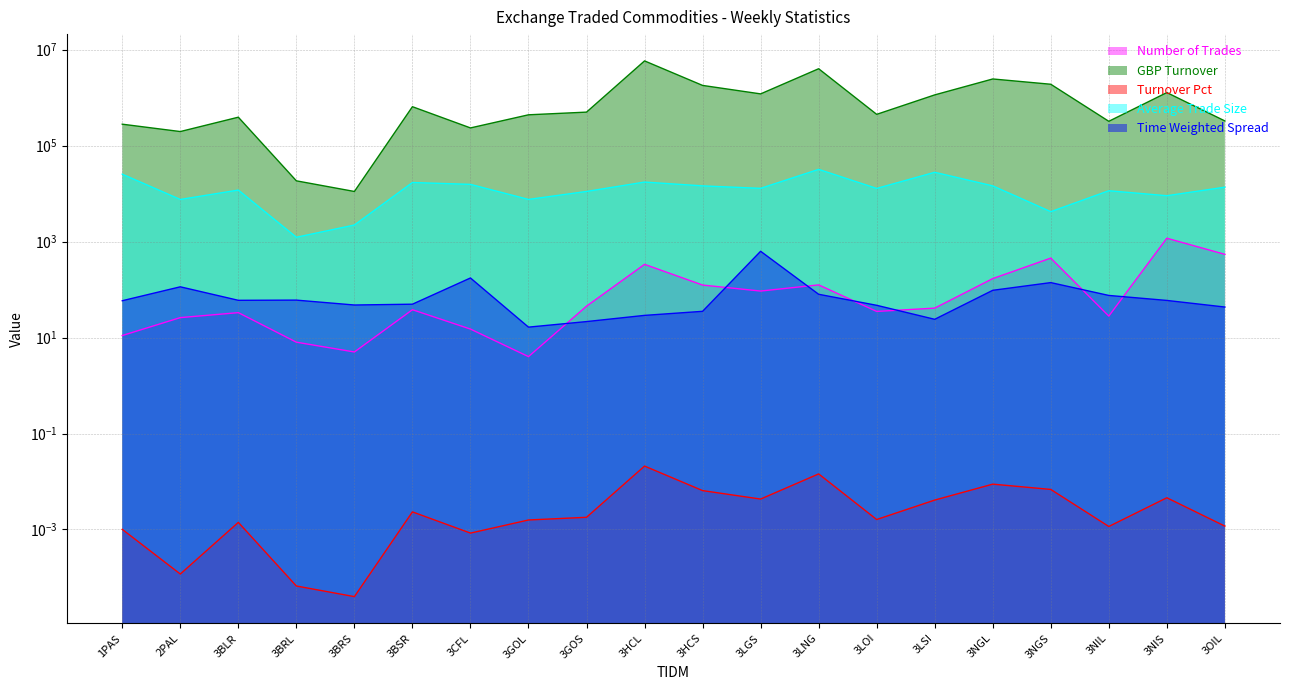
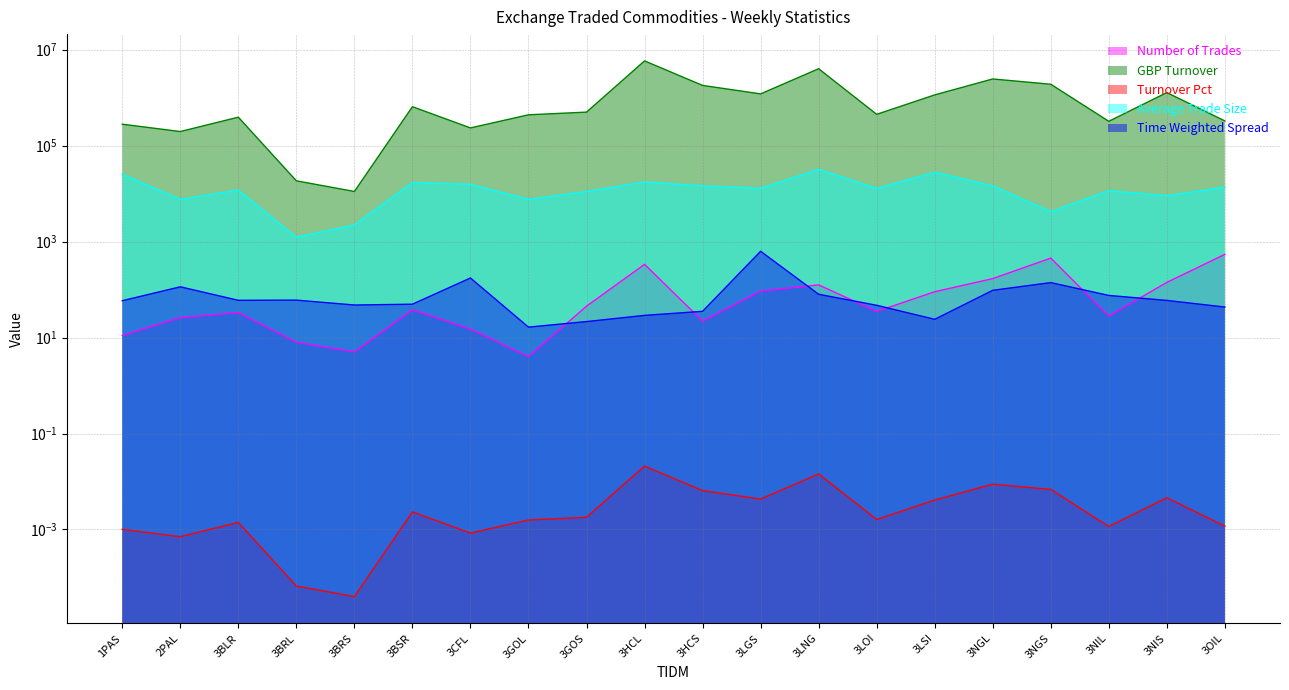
  {
    "Number of Trades": {
      "1PAS": 11,
      "2PAL": 30,
      "3BLR": 30,
      "3BRL": 8,
      "3BRS": 5,
      "3BSR": 40,
      "3CFL": 15,
      "3GOL": 4,
      "3GOS": 50,
      "3HCL": 300,
-     "3HCS": 120,
+     "3HCS": 20,
      "3LGS": 90,
      "3LNG": 130,
      "3LOI": 40,
-     "3LSI": 40,
+     "3LSI": 90,
      "3NGL": 170,
      "3NGS": 500,
      "3NIL": 30,
-     "3NIS": 1200,
+     "3NIS": 140,
      "3OIL": 500
    },
    "GBP Turnover": {
      "1PAS": 300000,
      "2PAL": 200000,
      "3BLR": 400000,
      "3BRL": 18000,
      "3BRS": 11000,
      "3BSR": 600000,
      "3CFL": 200000,
      "3GOL": 400000,
      "3GOS": 500000,
      "3HCL": 6000000,
      "3HCS": 1800000,
      "3LGS": 1200000,
      "3LNG": 4000000,
      "3LOI": 400000,
      "3LSI": 1100000,
      "3NGL": 2000000,
      "3NGS": 1900000,
      "3NIL": 300000,
      "3NIS": 1300000,
      "3OIL": 300000
    },
    "Turnover Pct": {
      "1PAS": 0.0010,
-     "2PAL": 0.00012,
+     "2PAL": 0.0007,
      "3BLR": 0.0014,
      "3BRL": 0.00007,
      "3BRS": 0.00004,
      "3BSR": 0.002,
      "3CFL": 0.0008,
      "3GOL": 0.0016,
      "3GOS": 0.0018,
      "3HCL": 0.02,
      "3HCS": 0.006,
      "3LGS": 0.004,
      "3LNG": 0.014,
      "3LOI": 0.0016,
      "3LSI": 0.004,
      "3NGL": 0.009,
      "3NGS": 0.007,
      "3NIL": 0.0012,
      "3NIS": 0.005,
      "3OIL": 0.0012
    },
    "Average Trade Size": {
      "1PAS": 30000,
      "2PAL": 8000,
      "3BLR": 12000,
      "3BRL": 1200,
      "3BRS": 2000,
      "3BSR": 17000,
      "3CFL": 16000,
      "3GOL": 8000,
      "3GOS": 11000,
      "3HCL": 17000,
      "3HCS": 14000,
      "3LGS": 13000,
      "3LNG": 30000,
      "3LOI": 13000,
      "3LSI": 30000,
      "3NGL": 14000,
      "3NGS": 4000,
      "3NIL": 11000,
      "3NIS": 9000,
      "3OIL": 14000
    },
    "Time Weighted Spread": {
      "1PAS": 60,
      "2PAL": 110,
      "3BLR": 60,
      "3BRL": 60,
      "3BRS": 50,
      "3BSR": 50,
      "3CFL": 170,
      "3GOL": 16,
      "3GOS": 20,
      "3HCL": 30,
      "3HCS": 40,
      "3LGS": 600,
      "3LNG": 80,
      "3LOI": 50,
      "3LSI": 20,
      "3NGL": 100,
      "3NGS": 140,
      "3NIL": 80,
      "3NIS": 60,
      "3OIL": 40
    }
  }
